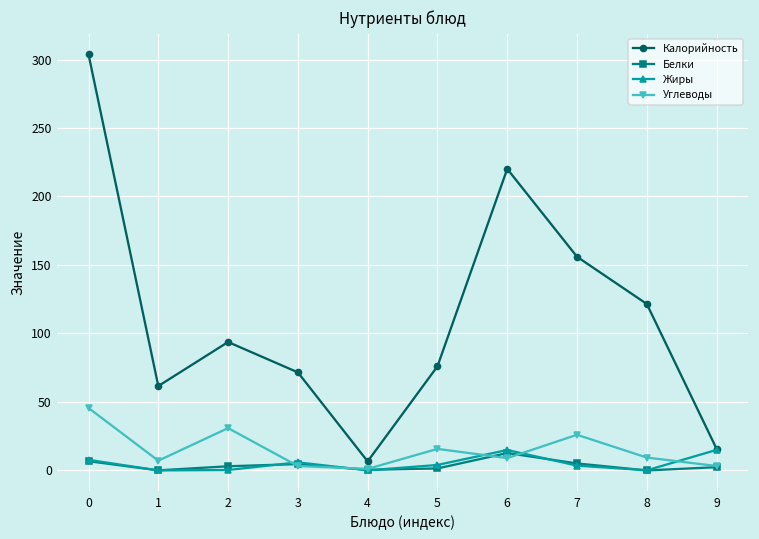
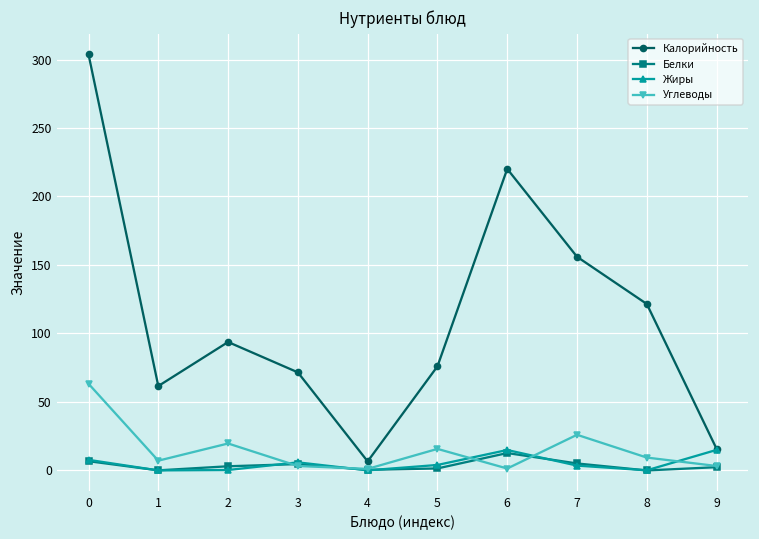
  {
    "Углеводы": {
-     "0": 46,
+     "0": 63,
      "1": 7,
-     "2": 31,
+     "2": 20,
      "5": 16,
-     "6": 9,
+     "6": 1,
      "7": 26,
      "8": 9
    }
  }
